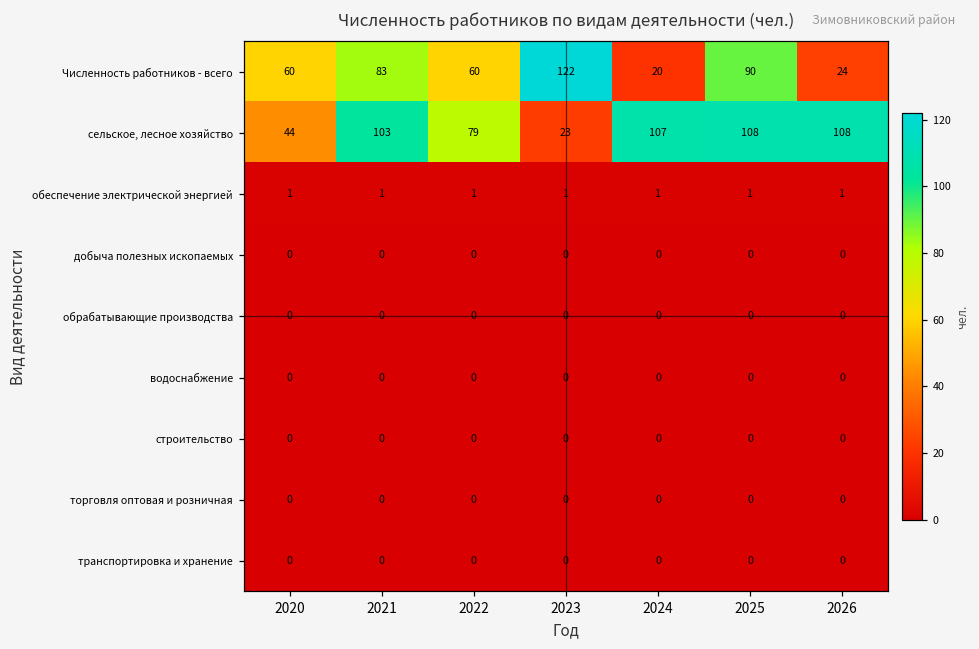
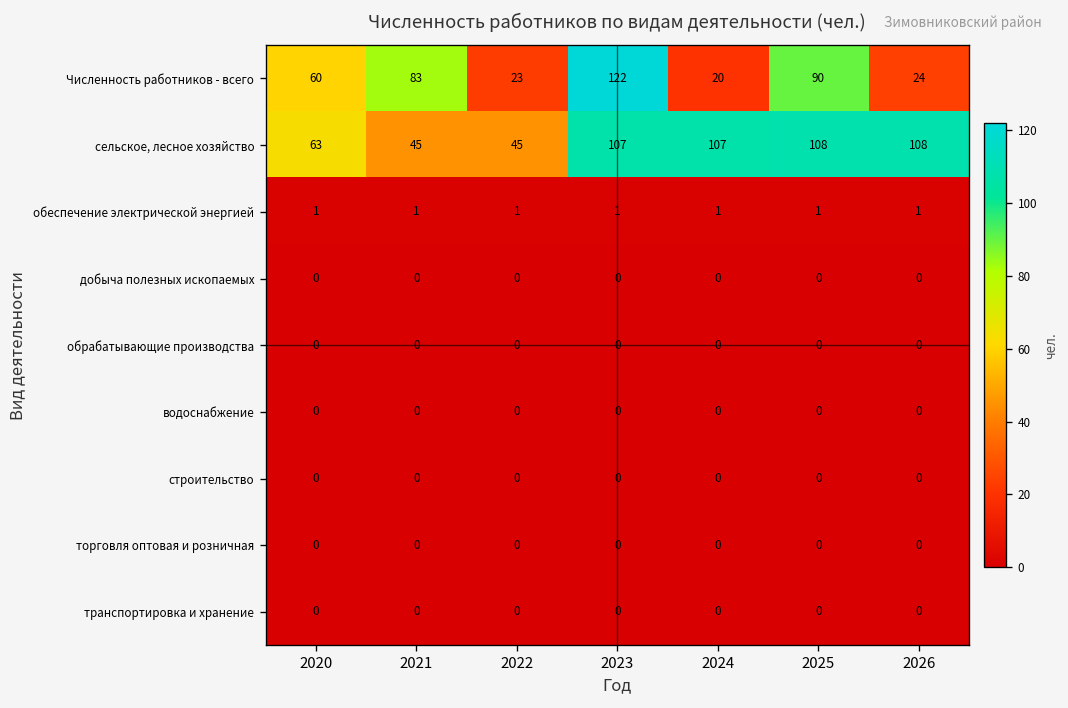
  {
    "Численность работников - всего": {
      "2020": 60,
      "2021": 83,
-     "2022": 60,
+     "2022": 23,
      "2023": 122,
      "2024": 20,
      "2025": 90,
      "2026": 24
    },
    "сельское, лесное хозяйство": {
-     "2020": 44,
-     "2021": 103,
-     "2022": 79,
-     "2023": 23,
+     "2020": 63,
+     "2021": 45,
+     "2022": 45,
+     "2023": 107,
      "2024": 107,
      "2025": 108,
      "2026": 108
    },
    "обеспечение электрической энергией": {
      "2020": 1,
      "2021": 1,
      "2022": 1,
      "2023": 1,
      "2024": 1,
      "2025": 1,
      "2026": 1
    },
    "добыча полезных ископаемых": {
      "2020": 0,
      "2021": 0,
      "2022": 0,
      "2023": 0,
      "2024": 0,
      "2025": 0,
      "2026": 0
    },
    "обрабатывающие производства": {
      "2020": 0,
      "2021": 0,
      "2022": 0,
      "2023": 0,
      "2024": 0,
      "2025": 0,
      "2026": 0
    },
    "водоснабжение": {
      "2020": 0,
      "2021": 0,
      "2022": 0,
      "2023": 0,
      "2024": 0,
      "2025": 0,
      "2026": 0
    },
    "строительство": {
      "2020": 0,
      "2021": 0,
      "2022": 0,
      "2023": 0,
      "2024": 0,
      "2025": 0,
      "2026": 0
    },
    "торговля оптовая и розничная": {
      "2020": 0,
      "2021": 0,
      "2022": 0,
      "2023": 0,
      "2024": 0,
      "2025": 0,
      "2026": 0
    },
    "транспортировка и хранение": {
      "2020": 0,
      "2021": 0,
      "2022": 0,
      "2023": 0,
      "2024": 0,
      "2025": 0,
      "2026": 0
    }
  }
